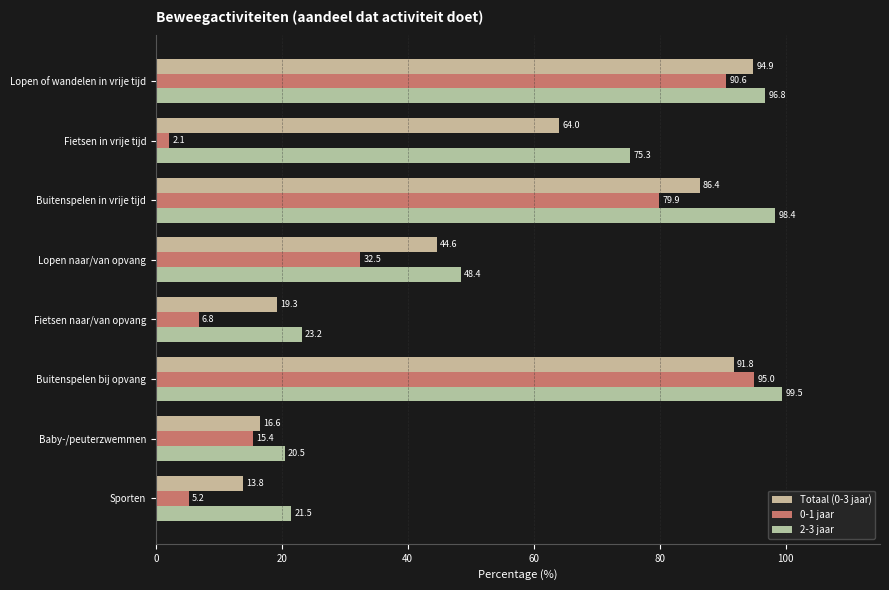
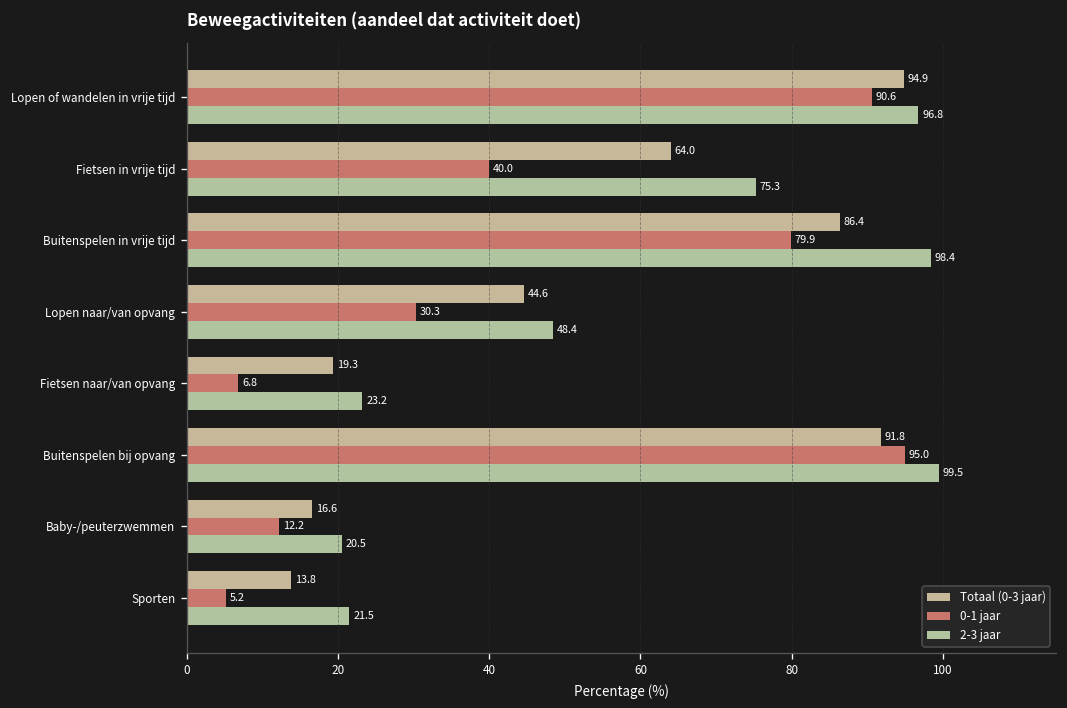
  {
    "0-1 jaar": {
      "Lopen of wandelen in vrije tijd": 90.6,
-     "Fietsen in vrije tijd": 2.1,
+     "Fietsen in vrije tijd": 40.0,
      "Buitenspelen in vrije tijd": 79.9,
-     "Lopen naar/van opvang": 32.5,
+     "Lopen naar/van opvang": 30.3,
      "Fietsen naar/van opvang": 6.8,
      "Buitenspelen bij opvang": 95.0,
-     "Baby-/peuterzwemmen": 15.4,
+     "Baby-/peuterzwemmen": 12.2,
      "Sporten": 5.2
    }
  }
